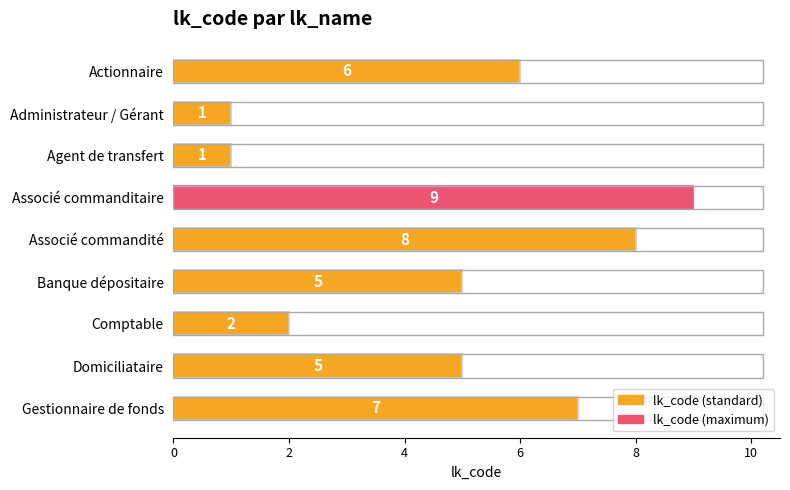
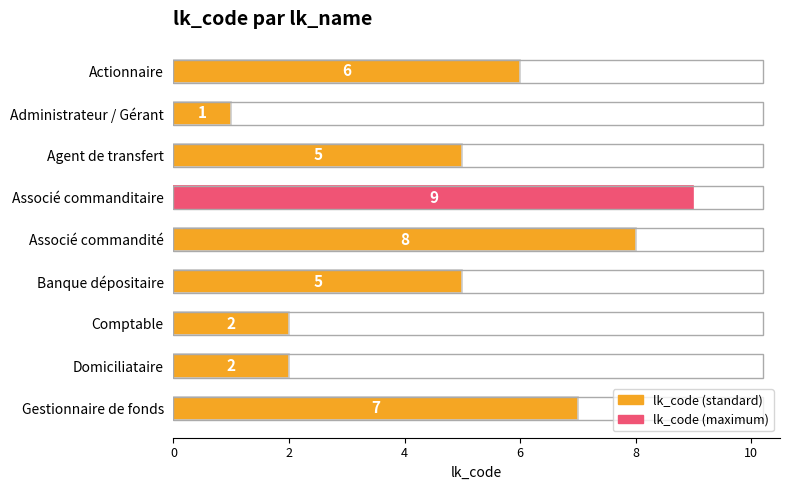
  {
    "Actionnaire": 6,
    "Administrateur / Gérant": 1,
-   "Agent de transfert": 1,
+   "Agent de transfert": 5,
    "Associé commanditaire": 9,
    "Associé commandité": 8,
    "Banque dépositaire": 5,
    "Comptable": 2,
-   "Domiciliataire": 5,
+   "Domiciliataire": 2,
    "Gestionnaire de fonds": 7
  }
